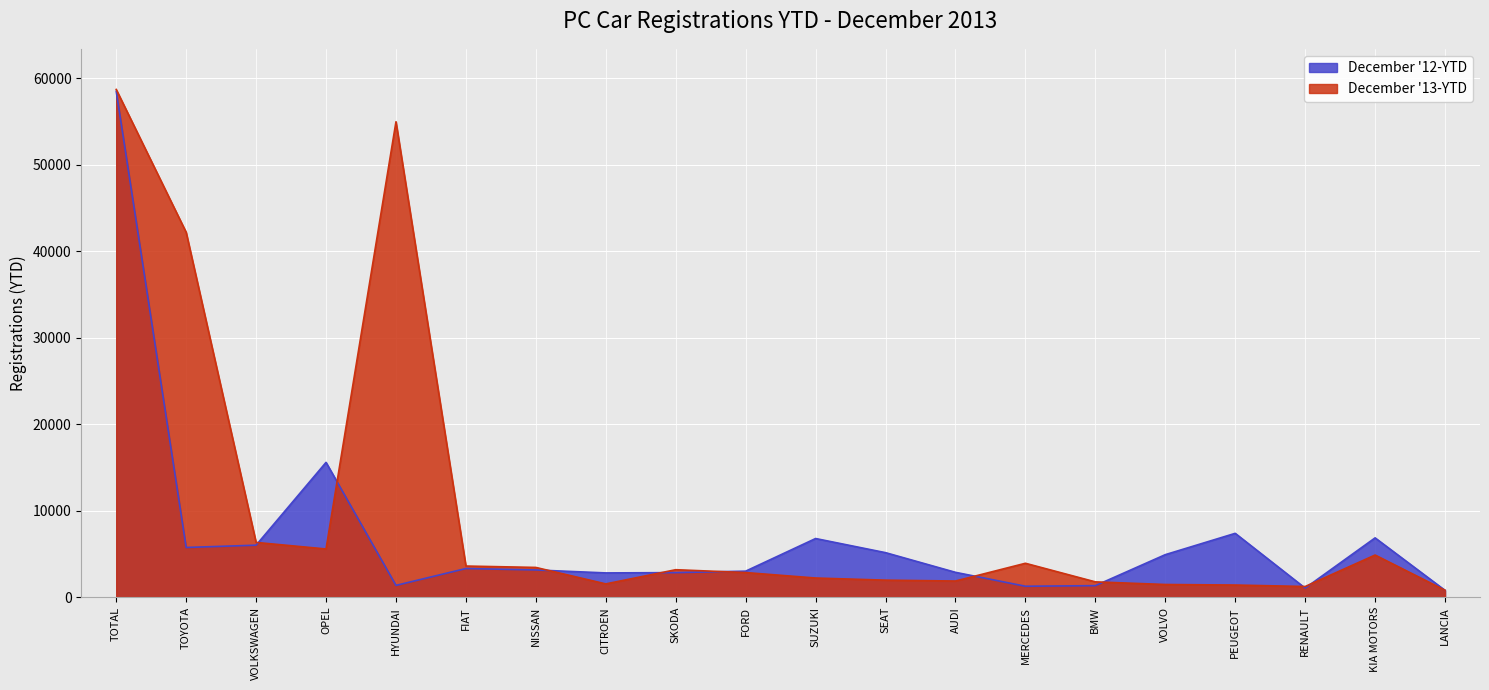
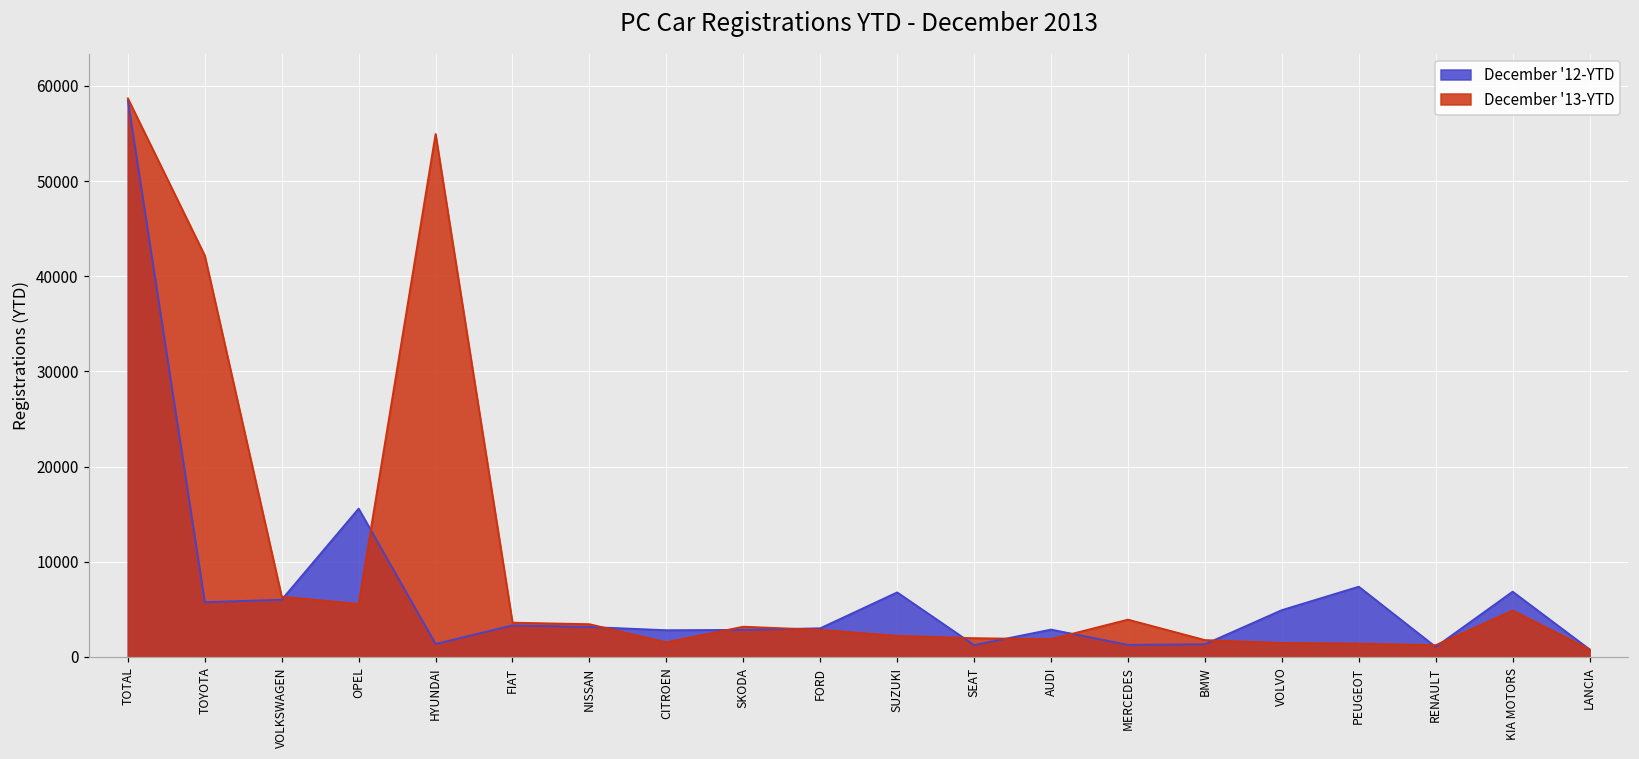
  {
    "December '12-YTD": {
      "TOYOTA": 6000,
      "VOLKSWAGEN": 6000,
      "OPEL": 16000,
      "HYUNDAI": 1000,
      "NISSAN": 3000,
      "CITROEN": 3000,
      "SKODA": 3000,
      "SUZUKI": 7000,
-     "SEAT": 5000,
+     "SEAT": 1000,
      "AUDI": 3000,
      "MERCEDES": 1000,
      "BMW": 1000,
      "VOLVO": 5000,
      "PEUGEOT": 7000,
      "KIA MOTORS": 7000
    },
    "December '13-YTD": {
      "TOYOTA": 42000,
      "VOLKSWAGEN": 6000,
      "OPEL": 6000,
      "HYUNDAI": 55000,
      "NISSAN": 3000,
      "CITROEN": 2000,
      "SKODA": 3000,
      "SUZUKI": 2000,
      "SEAT": 2000,
      "AUDI": 2000,
      "MERCEDES": 4000,
      "BMW": 2000,
      "VOLVO": 1000,
      "PEUGEOT": 1000,
      "KIA MOTORS": 5000
    }
  }
